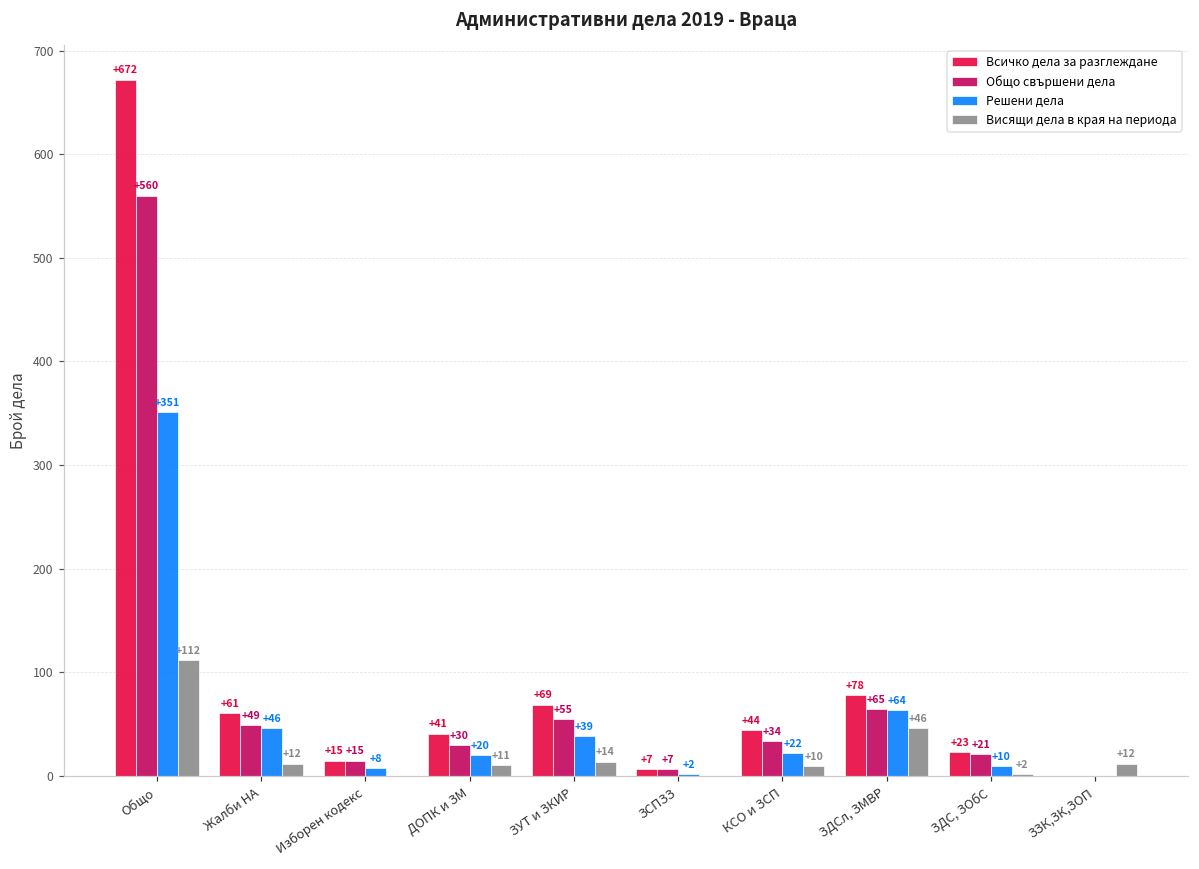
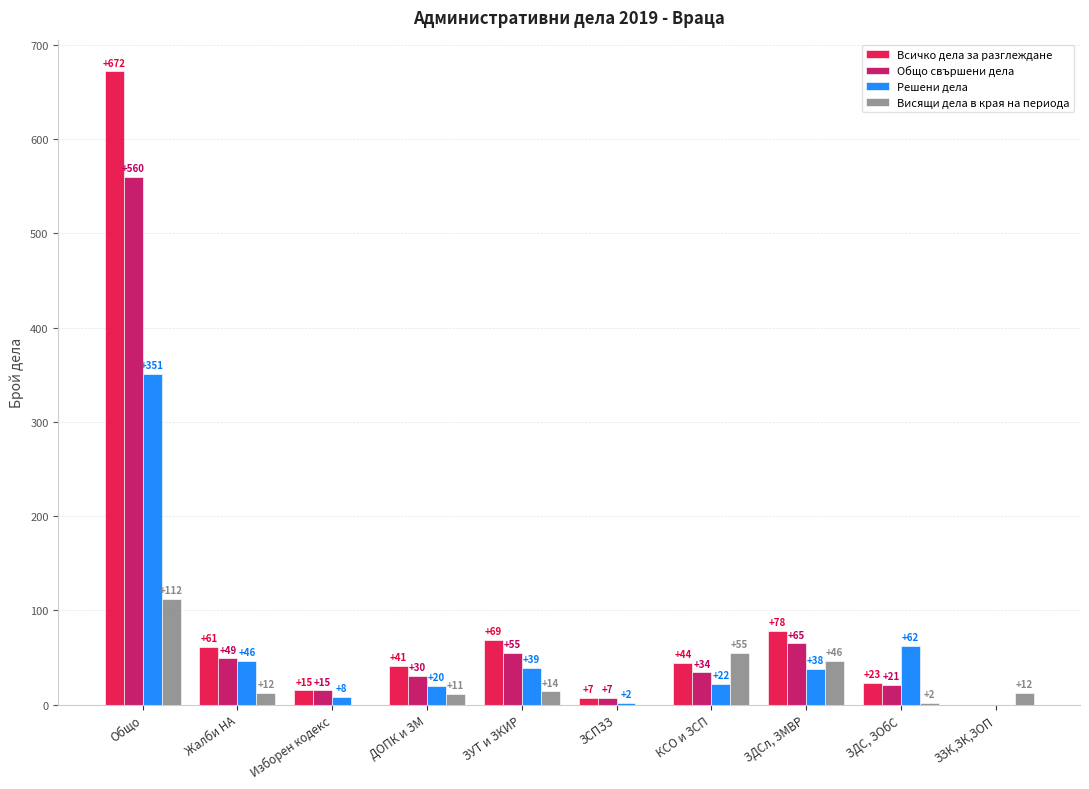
  {
    "Решени дела": {
      "Общо": "+351",
      "Жалби НА": "+46",
      "Изборен кодекс": "+8",
      "ДОПК и ЗМ": "+20",
      "ЗУТ и ЗКИР": "+39",
      "ЗСПЗЗ": "+2",
      "КСО и ЗСП": "+22",
-     "ЗДСл, ЗМВР": "+64",
-     "ЗДС, ЗОбС": "+10"
+     "ЗДСл, ЗМВР": "+38",
+     "ЗДС, ЗОбС": "+62"
    },
    "Висящи дела в края на периода": {
      "Общо": "+112",
      "Жалби НА": "+12",
      "ДОПК и ЗМ": "+11",
      "ЗУТ и ЗКИР": "+14",
-     "КСО и ЗСП": "+10",
+     "КСО и ЗСП": "+55",
      "ЗДСл, ЗМВР": "+46",
      "ЗДС, ЗОбС": "+2",
      "ЗЗК,ЗК,ЗОП": "+12"
    }
  }
